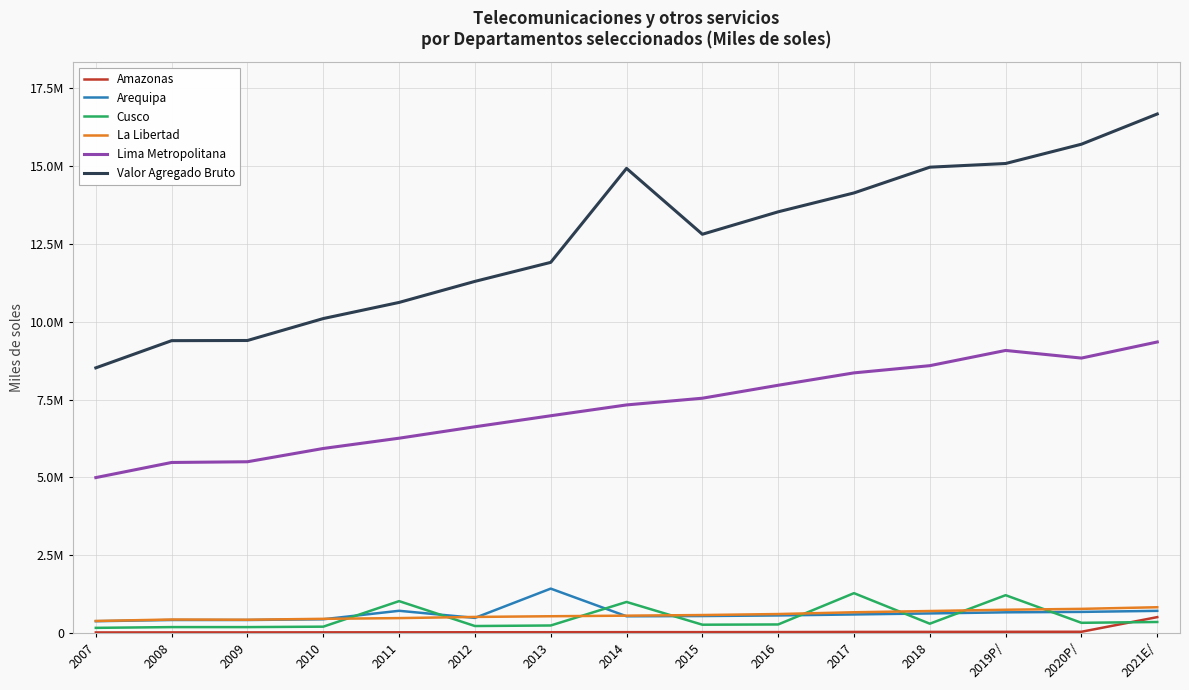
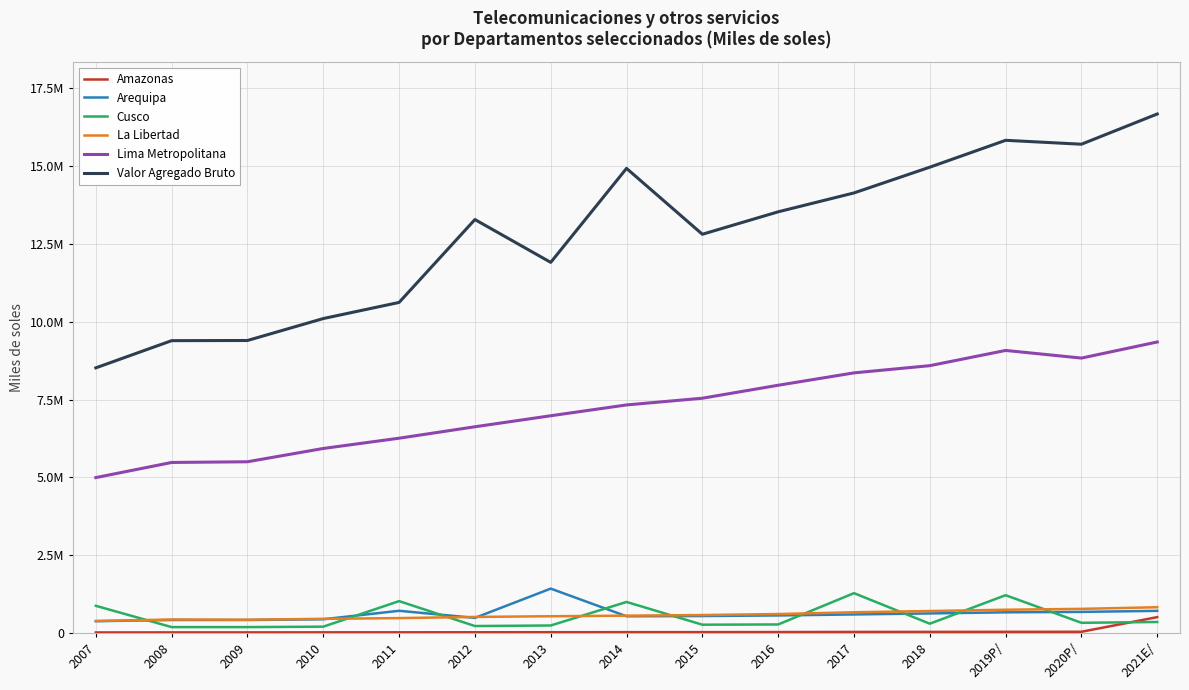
  {
    "Amazonas": {
      "2007": 0,
      "2008": 0,
      "2009": 0,
      "2010": 0,
      "2011": 0,
      "2012": 0,
      "2013": 0,
      "2014": 0,
      "2015": 0,
      "2016": 0,
      "2017": 0,
      "2018": 0,
      "2019P/": 0,
      "2020P/": 0,
      "2021E/": 500000
    },
    "Arequipa": {
      "2011": 700000,
      "2013": 1400000,
      "2019P/": 700000,
      "2020P/": 700000,
      "2021E/": 700000
    },
    "Cusco": {
-     "2007": 200000,
+     "2007": 900000,
      "2008": 200000,
      "2009": 200000,
      "2010": 200000,
      "2011": 1000000,
      "2012": 200000,
      "2013": 200000,
      "2014": 1000000,
      "2015": 300000,
      "2016": 300000,
      "2017": 1300000,
      "2018": 300000,
      "2019P/": 1200000,
      "2020P/": 300000,
      "2021E/": 400000
    },
    "La Libertad": {
      "2011": 500000,
      "2013": 500000,
      "2019P/": 700000,
      "2020P/": 800000,
      "2021E/": 800000
    },
    "Lima Metropolitana": {
      "2007": 5000000,
      "2008": 5500000,
      "2009": 5500000,
      "2010": 5900000,
      "2011": 6300000,
      "2012": 6600000,
      "2013": 7000000,
      "2014": 7300000,
      "2015": 7500000,
      "2016": 8000000,
      "2017": 8400000,
      "2018": 8600000,
      "2019P/": 9100000,
      "2020P/": 8800000,
      "2021E/": 9300000
    },
    "Valor Agregado Bruto": {
      "2007": 8500000,
      "2008": 9400000,
      "2009": 9400000,
      "2010": 10100000,
      "2011": 10600000,
-     "2012": 11300000,
+     "2012": 13300000,
      "2013": 11900000,
      "2014": 14900000,
      "2015": 12800000,
      "2016": 13500000,
      "2017": 14100000,
      "2018": 15000000,
-     "2019P/": 15100000,
+     "2019P/": 15800000,
      "2020P/": 15700000,
      "2021E/": 16700000
    }
  }
